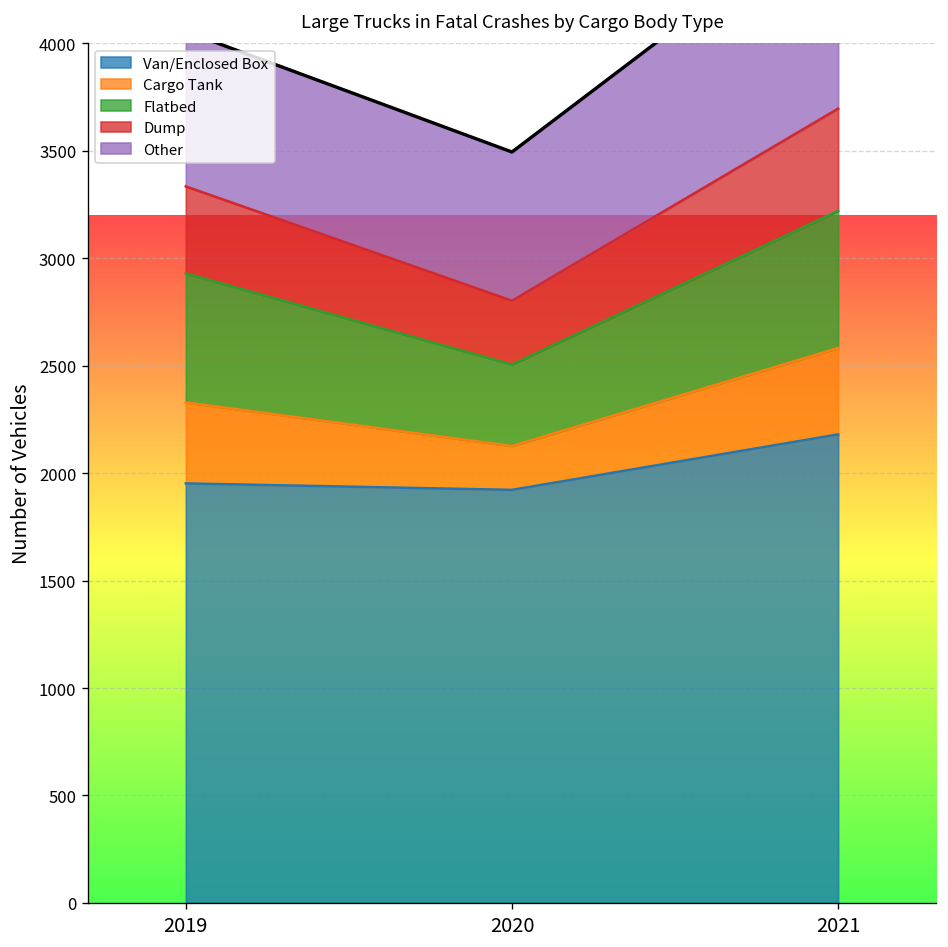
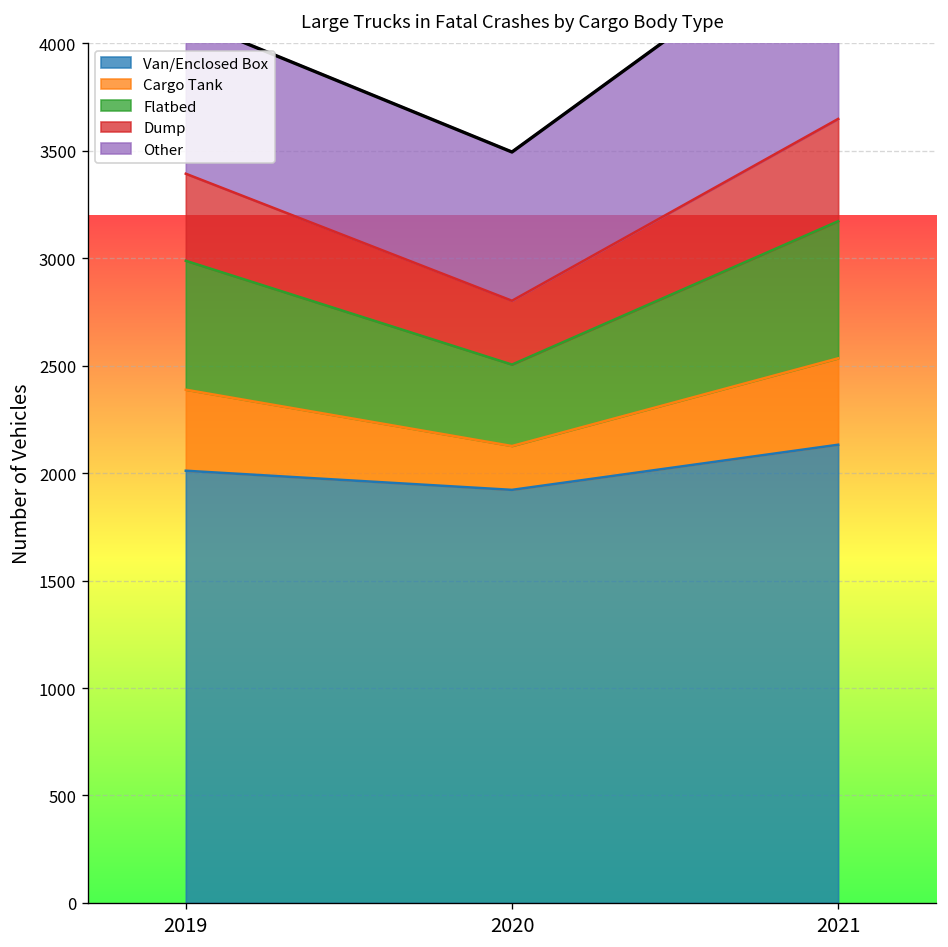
  {
    "Van/Enclosed Box": {
-     "2019": 1950,
+     "2019": 2010,
      "2020": 1920,
-     "2021": 2180
+     "2021": 2130
    },
    "Cargo Tank": {
      "2019": 380,
      "2020": 200,
      "2021": 400
    },
    "Flatbed": {
      "2019": 600,
      "2020": 380,
      "2021": 640
    },
    "Dump": {
      "2019": 410,
      "2020": 300,
      "2021": 480
    },
    "Other": {
      "2020": 690
    }
  }
